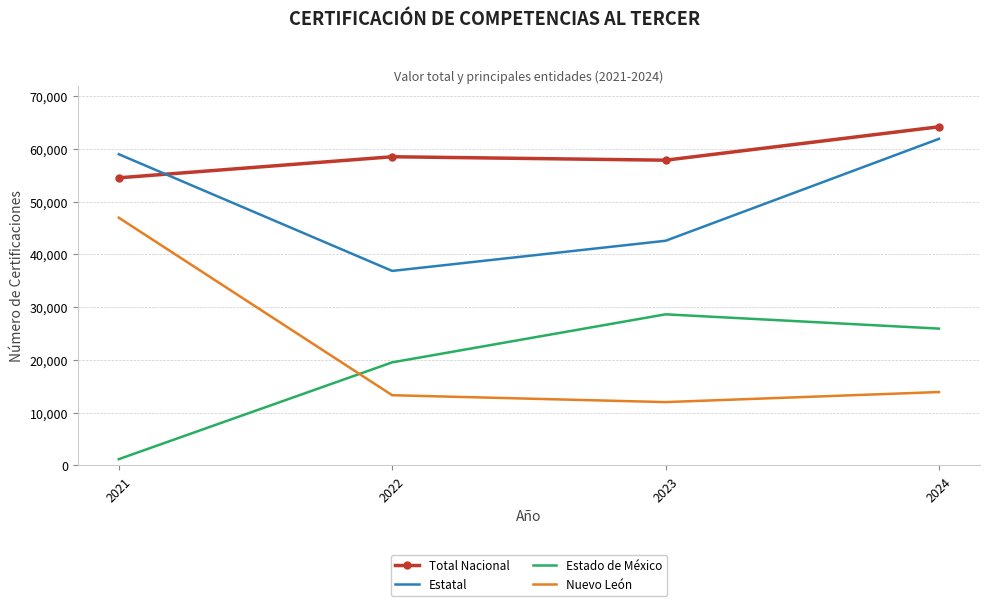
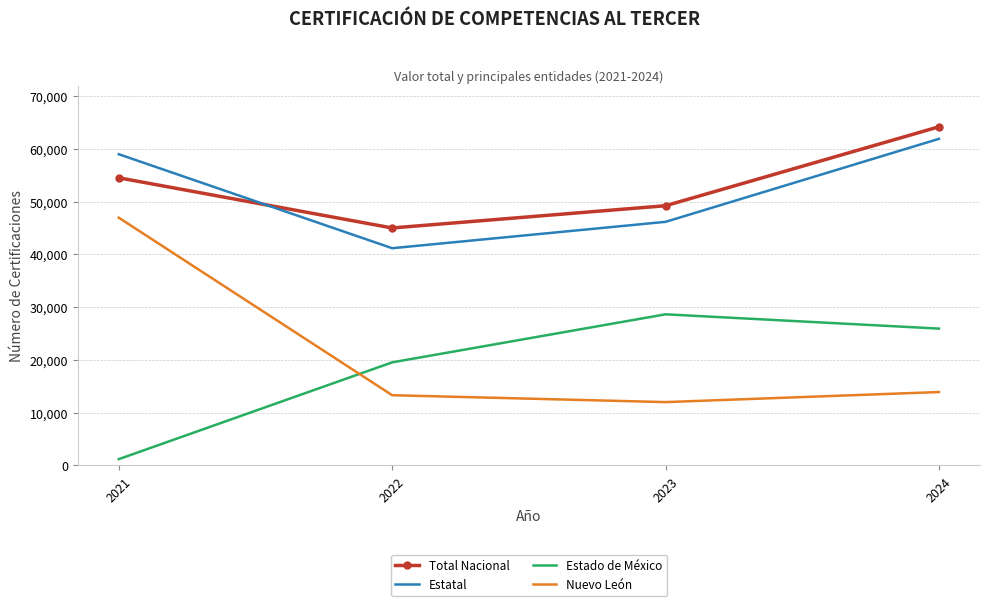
  {
    "Total Nacional": {
      "2021": "55,000",
-     "2022": "59,000",
-     "2023": "58,000",
+     "2022": "45,000",
+     "2023": "49,000",
      "2024": "64,000"
    },
    "Estatal": {
      "2021": "59,000",
-     "2022": "37,000",
-     "2023": "43,000",
+     "2022": "41,000",
+     "2023": "46,000",
      "2024": "62,000"
    },
    "Estado de México": {
      "2021": "1,000",
      "2022": "20,000",
      "2023": "29,000",
      "2024": "26,000"
    },
    "Nuevo León": {
      "2021": "47,000",
      "2022": "13,000",
      "2023": "12,000",
      "2024": "14,000"
    }
  }
